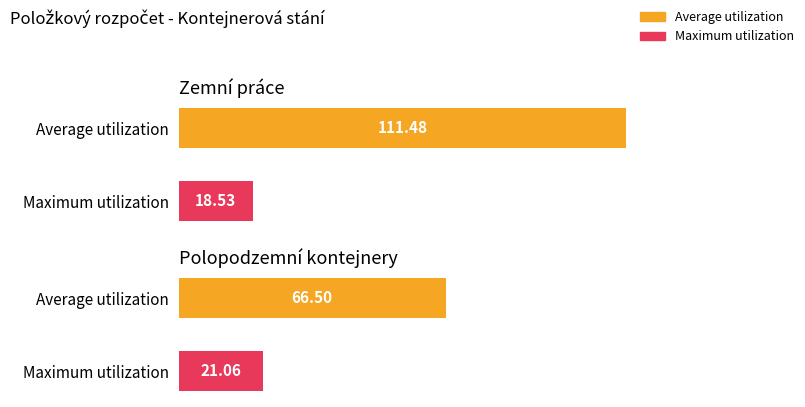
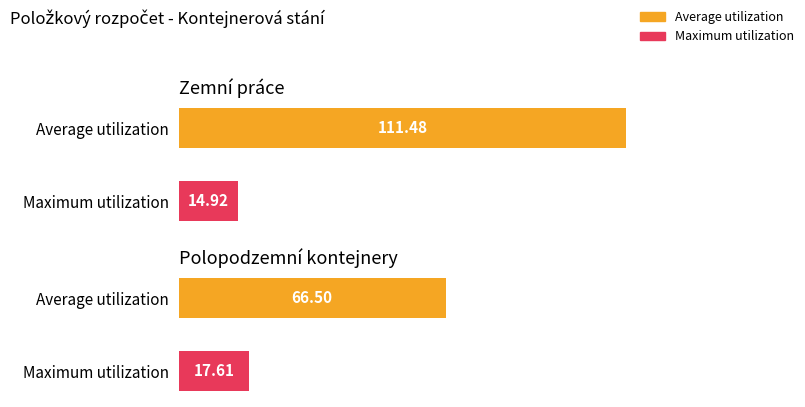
  {
    "Zemní práce": {
      "Average utilization": 111.48,
-     "Maximum utilization": 18.53
+     "Maximum utilization": 14.92
    },
    "Polopodzemní kontejnery": {
      "Average utilization": 66.50,
-     "Maximum utilization": 21.06
+     "Maximum utilization": 17.61
    }
  }
